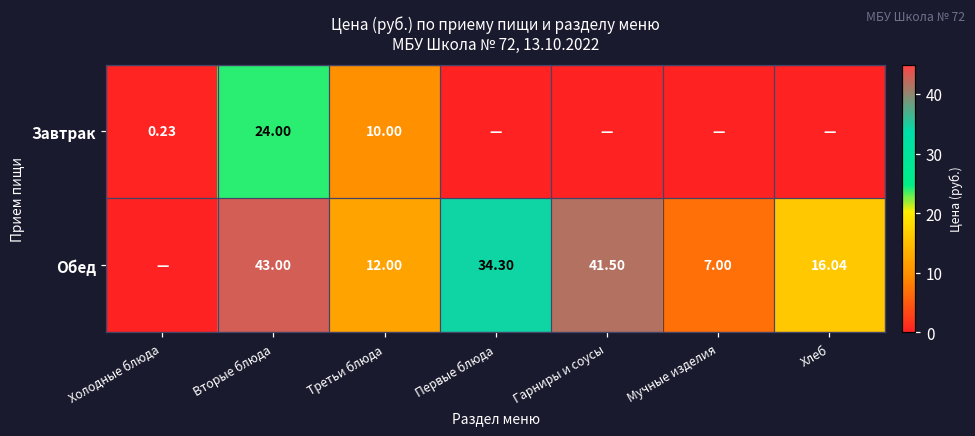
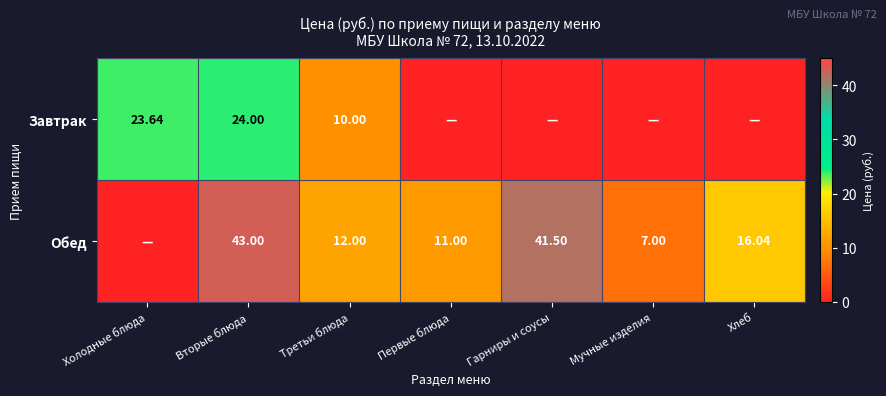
  {
    "Завтрак": {
-     "Холодные блюда": 0.23,
+     "Холодные блюда": 23.64,
      "Вторые блюда": 24.00,
      "Третьи блюда": 10.00
    },
    "Обед": {
      "Вторые блюда": 43.00,
      "Третьи блюда": 12.00,
-     "Первые блюда": 34.30,
+     "Первые блюда": 11.00,
      "Гарниры и соусы": 41.50,
      "Мучные изделия": 7.00,
      "Хлеб": 16.04
    }
  }
